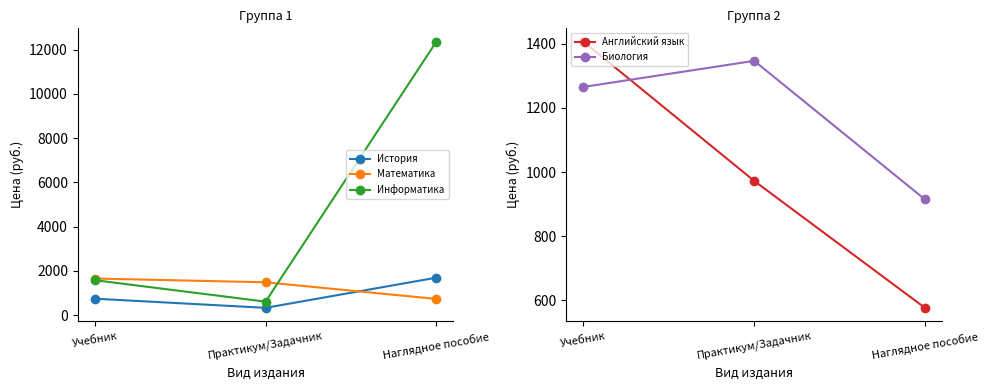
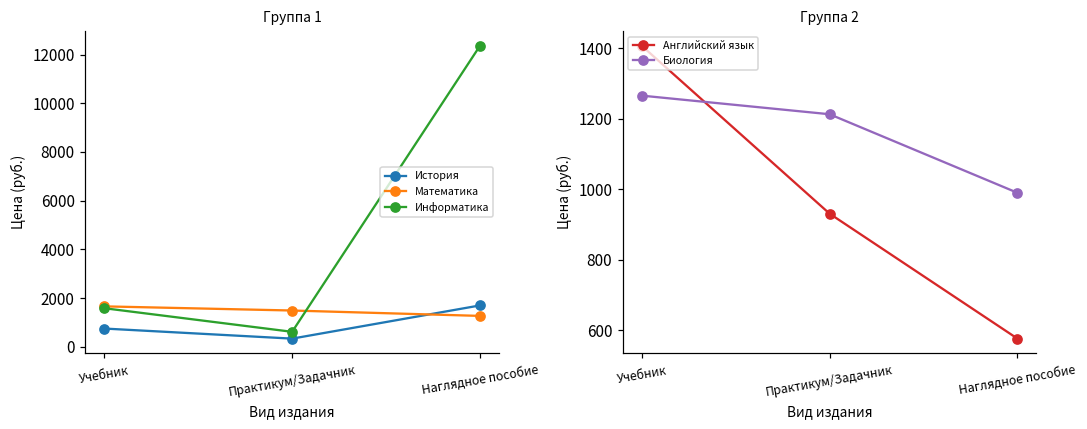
  {
    "Группа 1": {
      "История": {
        "Учебник": 700,
        "Практикум/Задачник": 300,
        "Наглядное пособие": 1700
      },
      "Математика": {
        "Практикум/Задачник": 1500,
-       "Наглядное пособие": 700
+       "Наглядное пособие": 1300
      },
      "Информатика": {
        "Практикум/Задачник": 600,
        "Наглядное пособие": 12400
      }
    },
    "Группа 2": {
      "Английский язык": {
-       "Практикум/Задачник": 970,
+       "Практикум/Задачник": 930,
        "Наглядное пособие": 580
      },
      "Биология": {
        "Учебник": 1270,
-       "Практикум/Задачник": 1350,
-       "Наглядное пособие": 910
+       "Практикум/Задачник": 1210,
+       "Наглядное пособие": 990
      }
    }
  }
